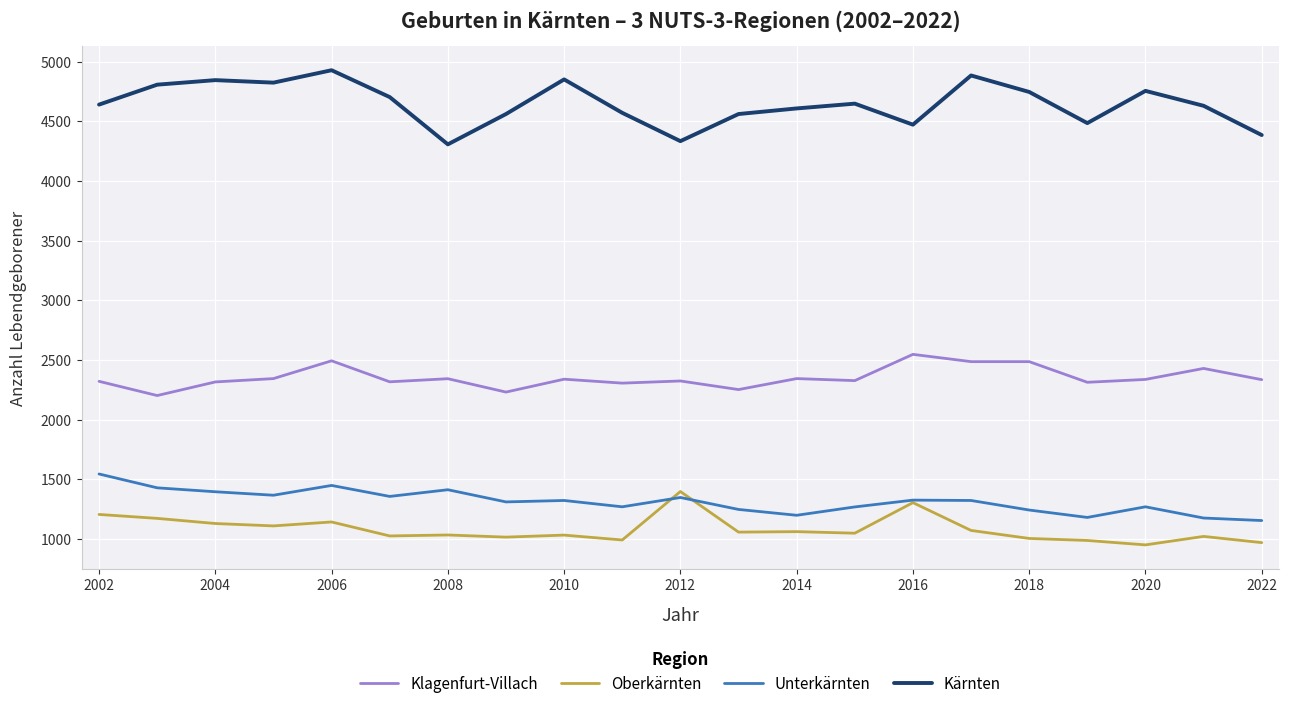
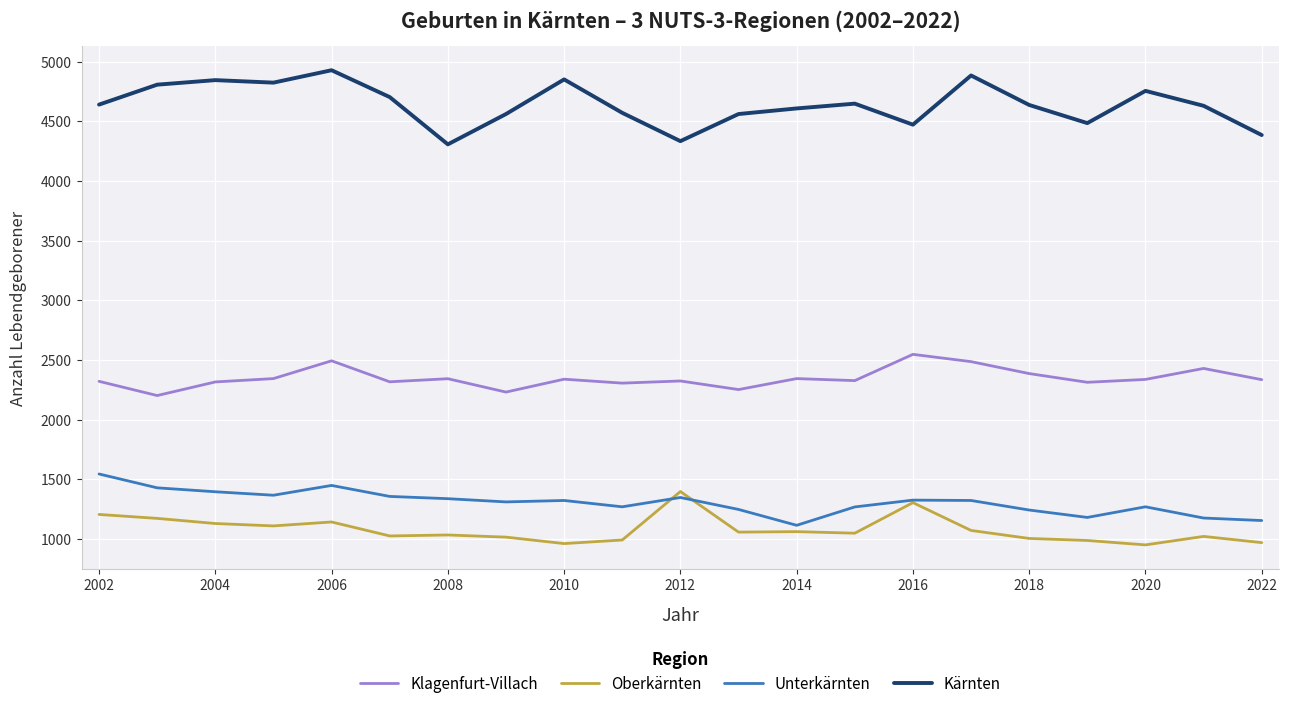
  {
    "Klagenfurt-Villach": {
      "2002": 2320,
      "2004": 2320,
      "2006": 2490,
      "2008": 2340,
      "2010": 2340,
      "2012": 2330,
      "2014": 2350,
      "2016": 2550,
-     "2018": 2490,
+     "2018": 2390,
      "2020": 2340,
      "2022": 2340
    },
    "Oberkärnten": {
      "2002": 1210,
      "2004": 1130,
      "2006": 1140,
      "2008": 1040,
-     "2010": 1030,
+     "2010": 960,
      "2012": 1400,
      "2014": 1060,
      "2018": 1010,
      "2020": 950,
      "2022": 970
    },
    "Unterkärnten": {
      "2002": 1550,
      "2004": 1400,
      "2006": 1450,
-     "2008": 1410,
+     "2008": 1340,
      "2010": 1320,
      "2012": 1350,
-     "2014": 1200,
+     "2014": 1120,
      "2018": 1240,
      "2020": 1270,
      "2022": 1160
    },
    "Kärnten": {
      "2002": 4640,
      "2004": 4850,
      "2006": 4930,
      "2008": 4310,
      "2010": 4850,
      "2012": 4330,
      "2014": 4610,
      "2016": 4470,
-     "2018": 4750,
+     "2018": 4640,
      "2020": 4760,
      "2022": 4390
    }
  }
